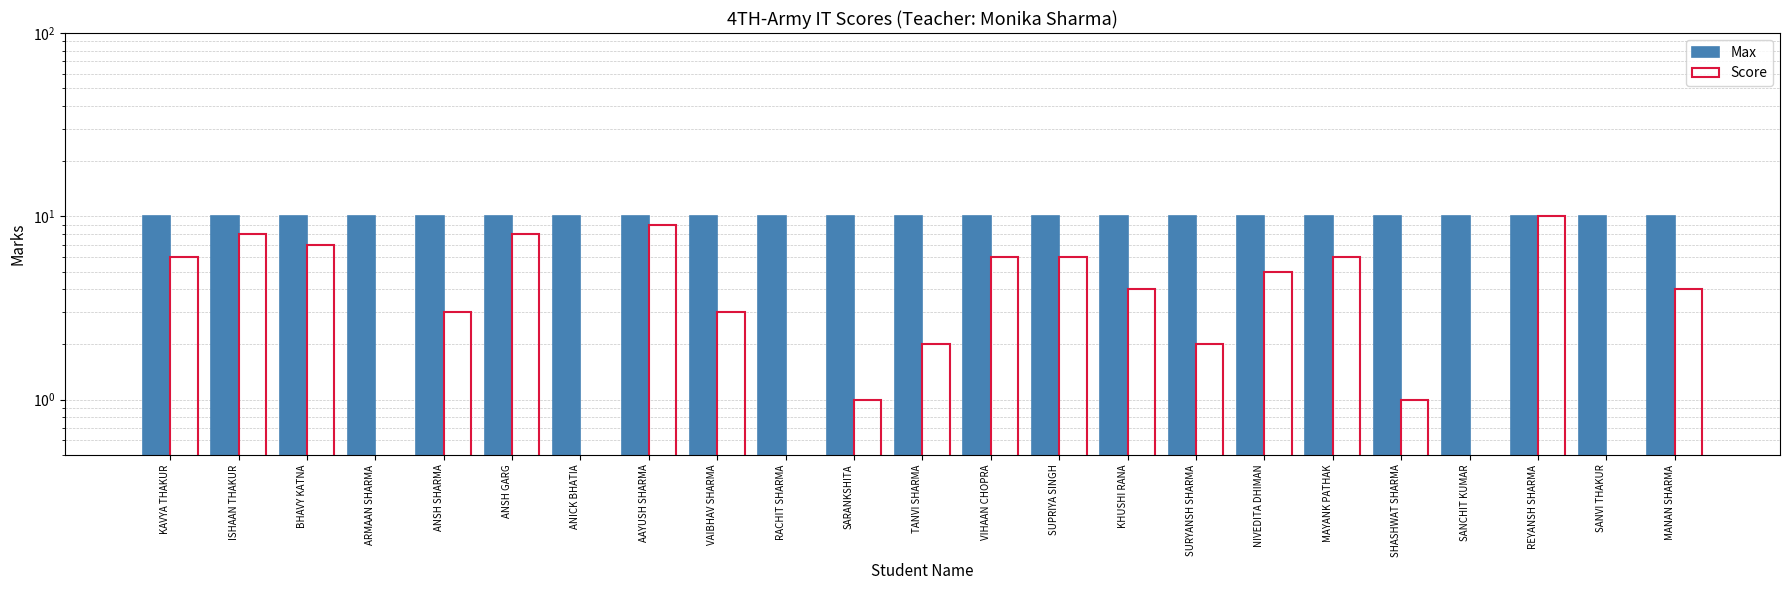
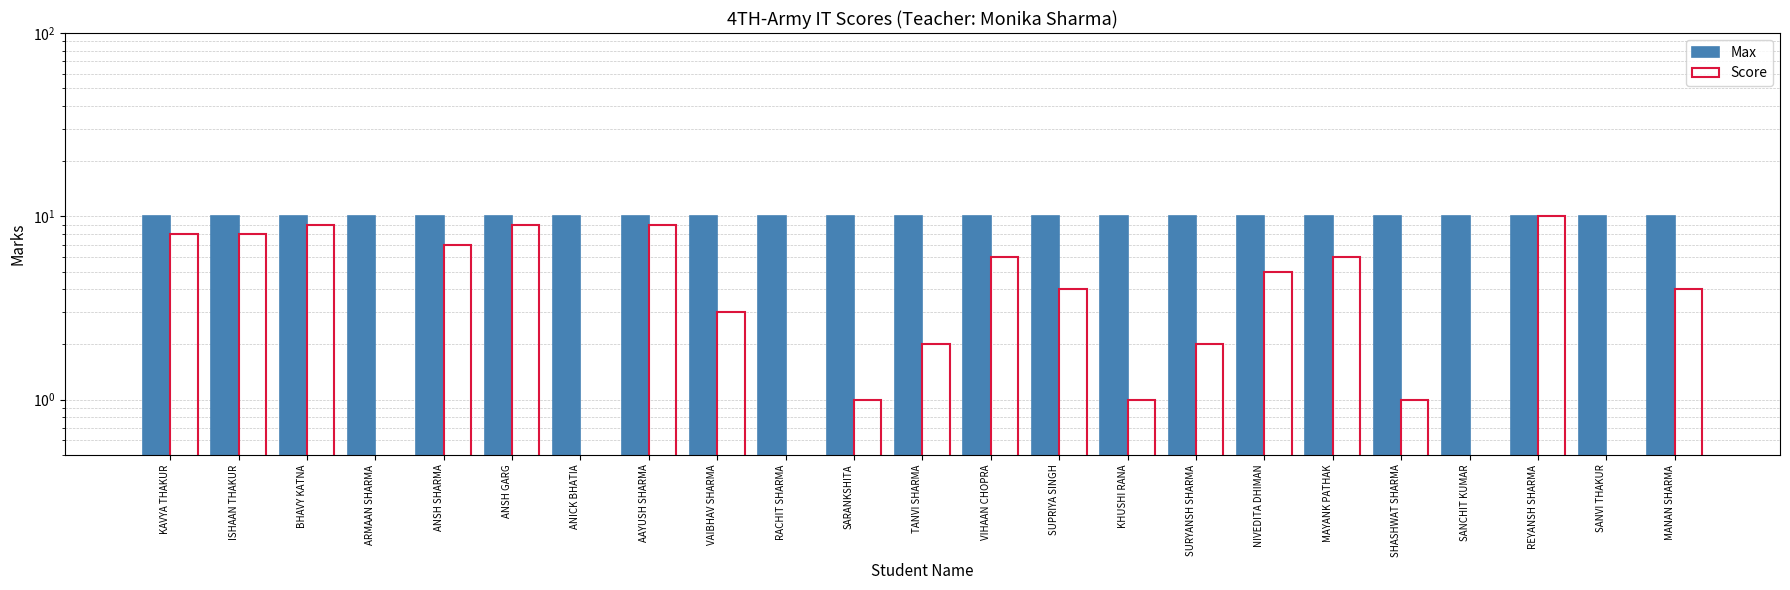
  {
    "Max": {
      "KAVYA THAKUR": 10,
      "ISHAAN THAKUR": 10,
      "BHAVY KATNA": 10,
      "ARMAAN SHARMA": 10,
      "ANSH SHARMA": 10,
      "ANSH GARG": 10,
      "ANICK BHATIA": 10,
      "AAYUSH SHARMA": 10,
      "VAIBHAV SHARMA": 10,
      "RACHIT SHARMA": 10,
      "SARANKSHITA": 10,
      "TANVI SHARMA": 10,
      "VIHAAN CHOPRA": 10,
      "SUPRIYA SINGH": 10,
      "KHUSHI RANA": 10,
      "SURYANSH SHARMA": 10,
      "NIVEDITA DHIMAN": 10,
      "MAYANK PATHAK": 10,
      "SHASHWAT SHARMA": 10,
      "SANCHIT KUMAR": 10,
      "REYANSH SHARMA": 10,
      "SANVI THAKUR": 10,
      "MANAN SHARMA": 10
    },
    "Score": {
-     "KAVYA THAKUR": 6,
+     "KAVYA THAKUR": 8,
      "ISHAAN THAKUR": 8,
-     "BHAVY KATNA": 7,
-     "ANSH SHARMA": 3,
-     "ANSH GARG": 8,
+     "BHAVY KATNA": 9,
+     "ANSH SHARMA": 7,
+     "ANSH GARG": 9,
      "AAYUSH SHARMA": 9,
      "VAIBHAV SHARMA": 3,
      "SARANKSHITA": 1,
      "TANVI SHARMA": 2,
      "VIHAAN CHOPRA": 6,
-     "SUPRIYA SINGH": 6,
-     "KHUSHI RANA": 4,
+     "SUPRIYA SINGH": 4,
+     "KHUSHI RANA": 1,
      "SURYANSH SHARMA": 2,
      "NIVEDITA DHIMAN": 5,
      "MAYANK PATHAK": 6,
      "SHASHWAT SHARMA": 1,
      "REYANSH SHARMA": 10,
      "MANAN SHARMA": 4
    }
  }
